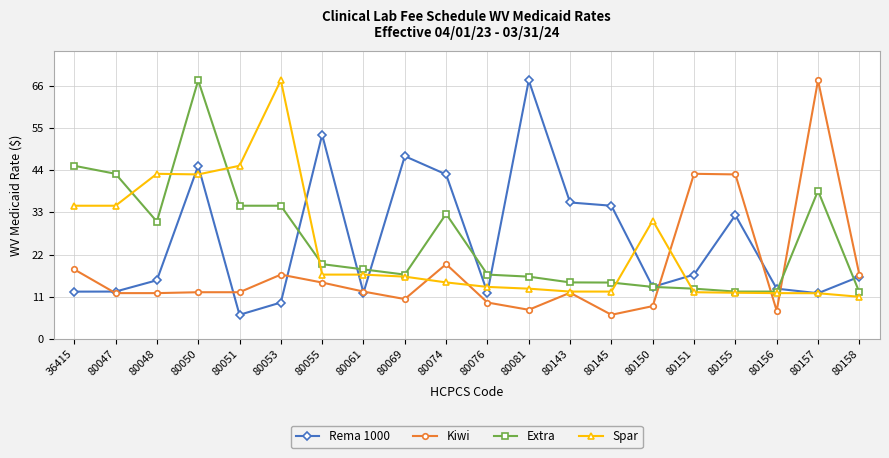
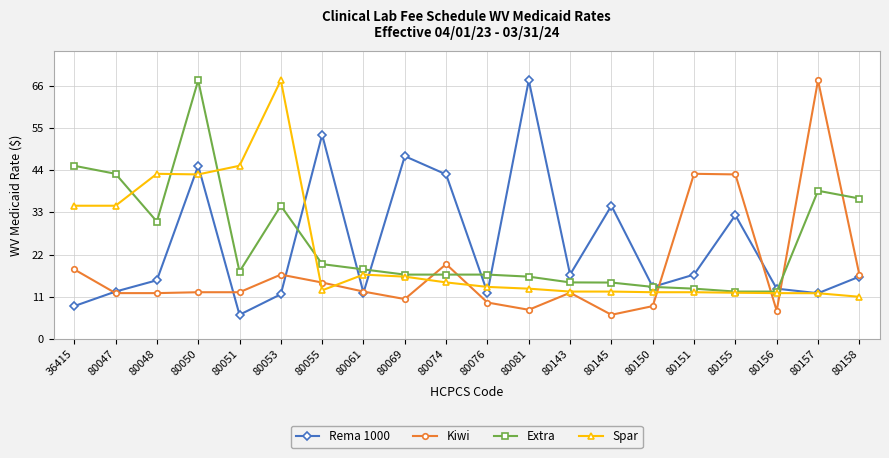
  {
    "Rema 1000": {
-     "36415": 12,
+     "36415": 9,
      "80048": 15,
      "80050": 45,
      "80051": 6,
-     "80053": 10,
+     "80053": 12,
      "80055": 53,
      "80069": 48,
      "80074": 43,
      "80076": 12,
      "80081": 67,
-     "80143": 36,
+     "80143": 17,
      "80145": 35,
      "80151": 17,
      "80155": 32,
      "80156": 13
    },
    "Kiwi": {
      "36415": 18,
      "80048": 12,
      "80050": 12,
      "80051": 12,
      "80053": 17,
      "80055": 15,
      "80069": 10,
      "80074": 20,
      "80076": 10,
      "80081": 8,
      "80145": 6,
      "80150": 9,
      "80151": 43,
      "80155": 43,
      "80156": 7,
      "80157": 67
    },
    "Extra": {
      "36415": 45,
      "80047": 43,
      "80048": 31,
      "80050": 67,
-     "80051": 35,
+     "80051": 18,
      "80053": 35,
      "80055": 20,
      "80061": 18,
-     "80074": 33,
+     "80074": 17,
      "80076": 17,
      "80081": 16,
      "80143": 15,
      "80145": 15,
      "80151": 13,
      "80157": 39,
-     "80158": 12
+     "80158": 37
    },
    "Spar": {
      "36415": 35,
      "80047": 35,
      "80048": 43,
      "80050": 43,
      "80051": 45,
      "80053": 67,
-     "80055": 17,
+     "80055": 13,
      "80061": 17,
      "80074": 15,
      "80076": 14,
      "80081": 13,
      "80145": 12,
-     "80150": 31,
+     "80150": 12,
      "80151": 12,
      "80158": 11
    }
  }
